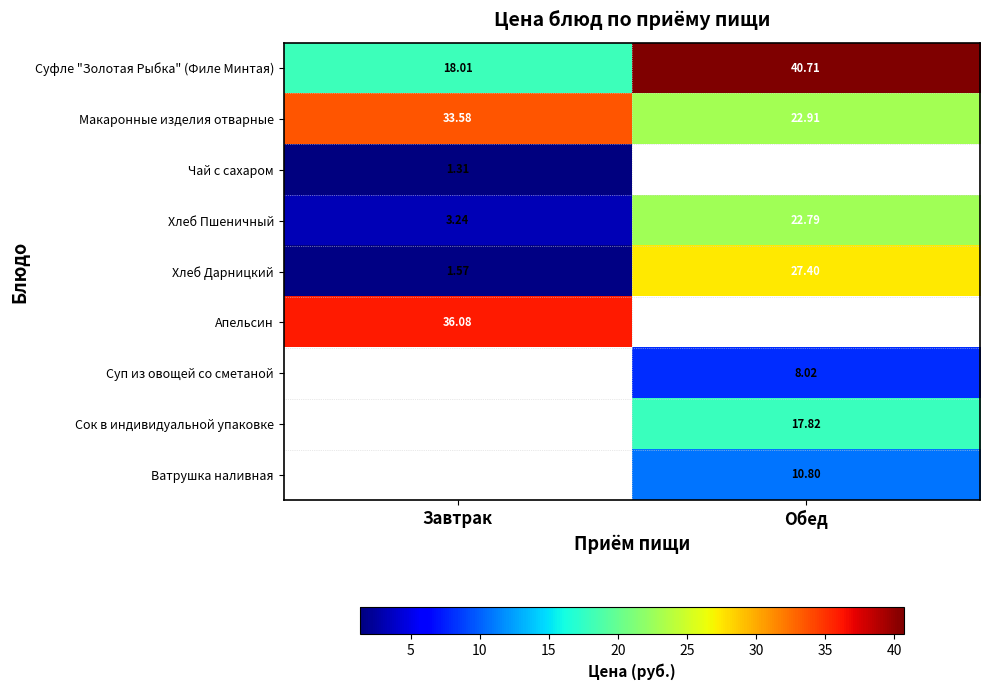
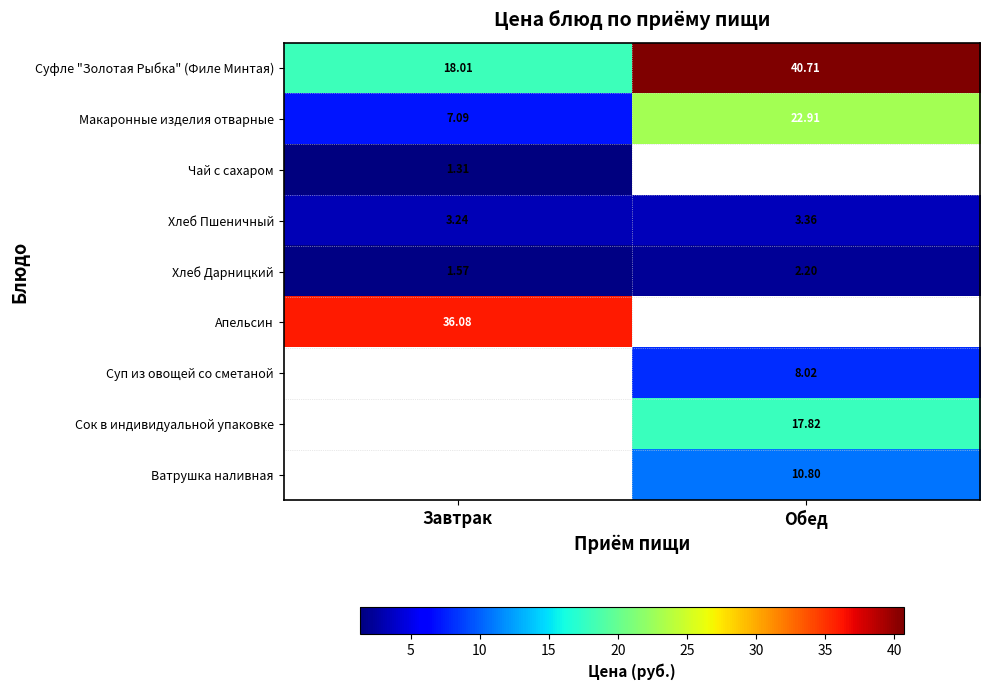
  {
    "Суфле \"Золотая Рыбка\" (Филе Минтая)": {
      "Завтрак": 18.01,
      "Обед": 40.71
    },
    "Макаронные изделия отварные": {
-     "Завтрак": 33.58,
+     "Завтрак": 7.09,
      "Обед": 22.91
    },
    "Чай с сахаром": {
      "Завтрак": 1.31
    },
    "Хлеб Пшеничный": {
      "Завтрак": 3.24,
-     "Обед": 22.79
+     "Обед": 3.36
    },
    "Хлеб Дарницкий": {
      "Завтрак": 1.57,
-     "Обед": 27.40
+     "Обед": 2.20
    },
    "Апельсин": {
      "Завтрак": 36.08
    },
    "Суп из овощей со сметаной": {
      "Обед": 8.02
    },
    "Сок в индивидуальной упаковке": {
      "Обед": 17.82
    },
    "Ватрушка наливная": {
      "Обед": 10.80
    }
  }
